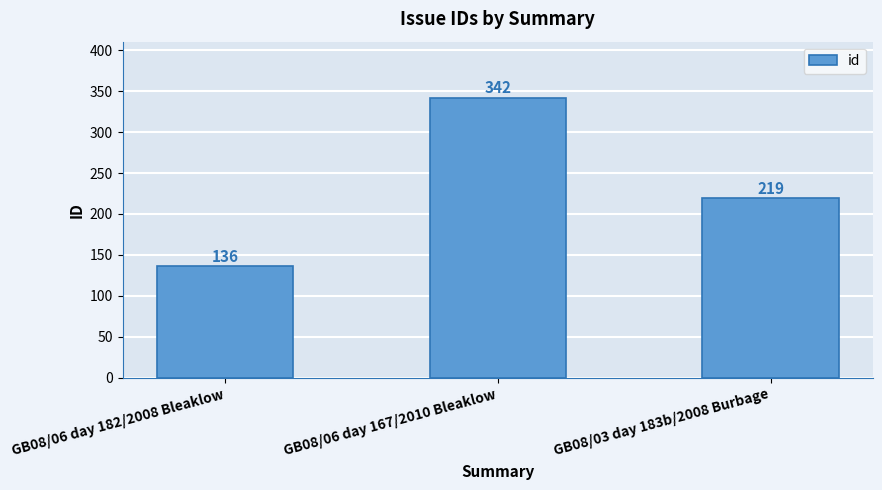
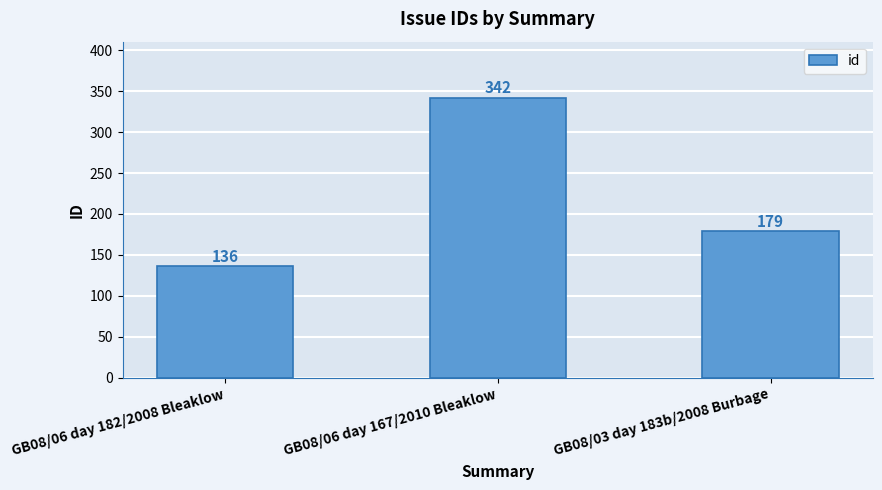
  {
    "GB08/06 day 182/2008 Bleaklow": 136,
    "GB08/06 day 167/2010 Bleaklow": 342,
-   "GB08/03 day 183b/2008 Burbage": 219
+   "GB08/03 day 183b/2008 Burbage": 179
  }
